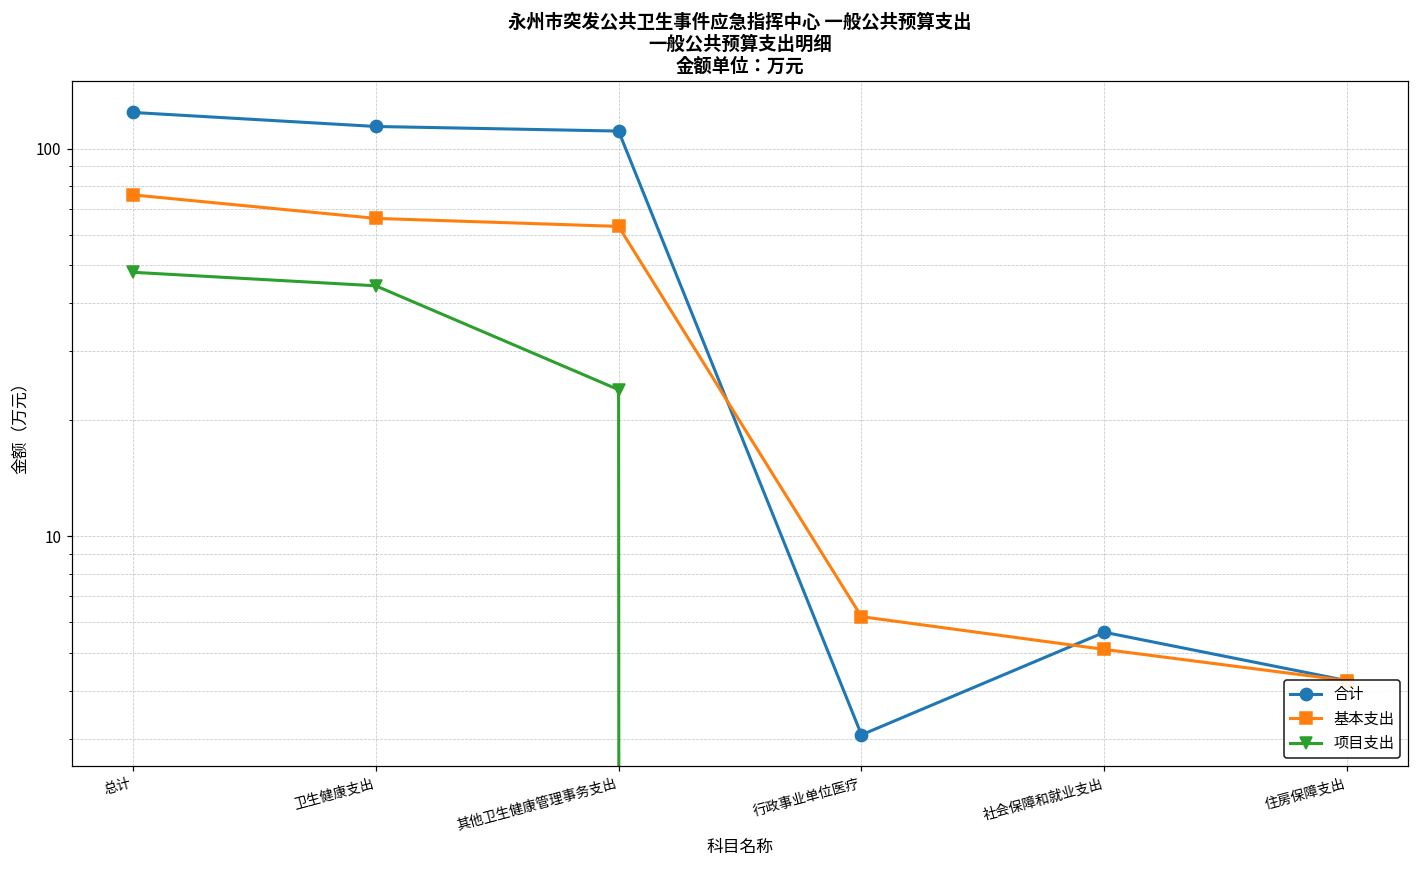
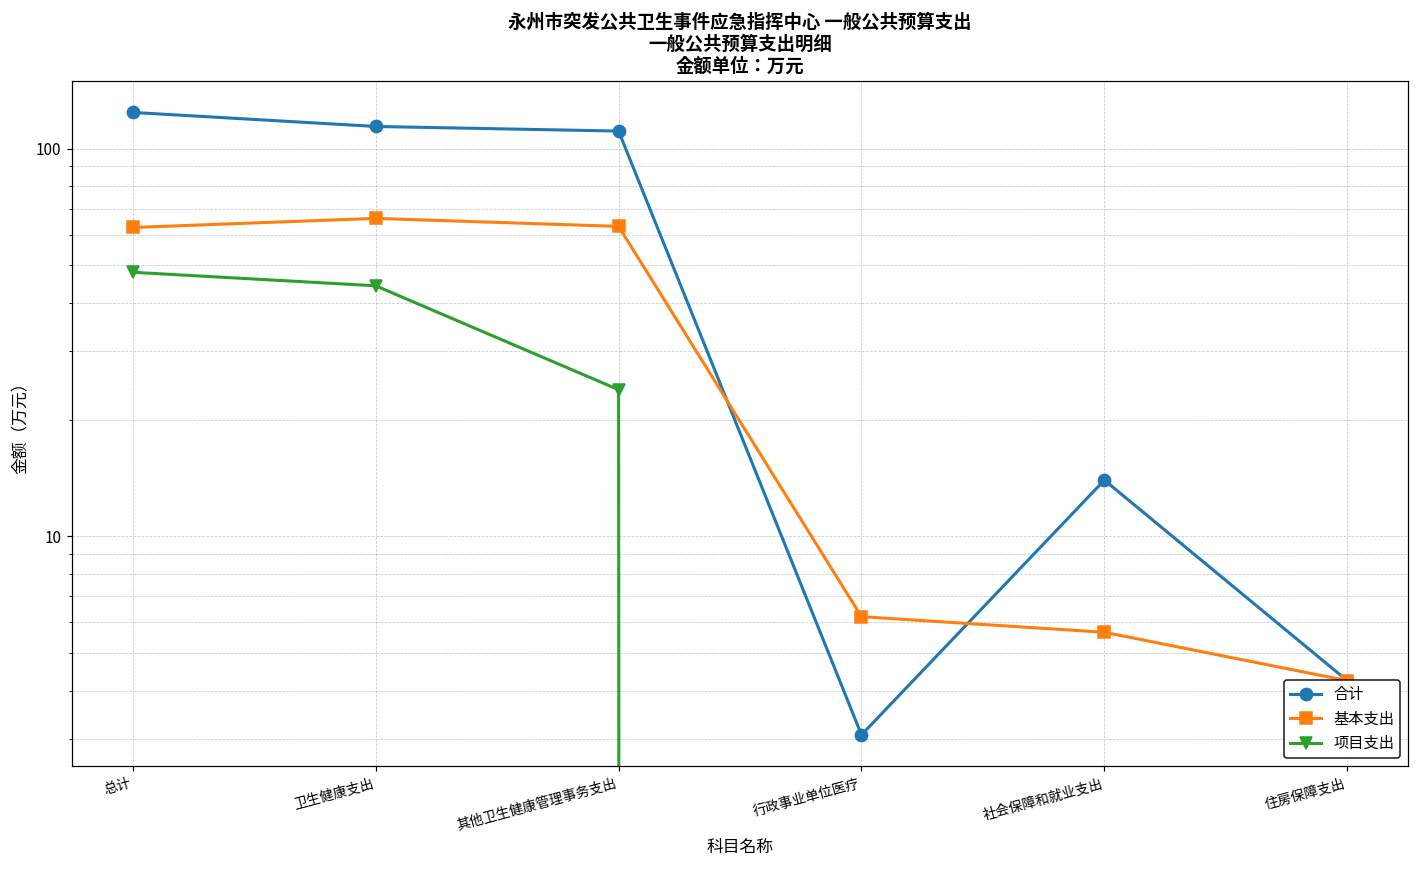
  {
    "合计": {
      "总计": 124,
      "卫生健康支出": 114,
      "其他卫生健康管理事务支出": 111,
      "行政事业单位医疗": 3.1,
-     "社会保障和就业支出": 5.7
+     "社会保障和就业支出": 14.0
    },
    "基本支出": {
-     "总计": 76,
+     "总计": 63,
      "卫生健康支出": 66,
      "其他卫生健康管理事务支出": 63,
      "行政事业单位医疗": 6.2,
-     "社会保障和就业支出": 5.1
+     "社会保障和就业支出": 5.7
    },
    "项目支出": {
      "总计": 48,
      "卫生健康支出": 44,
      "其他卫生健康管理事务支出": 24
    }
  }
